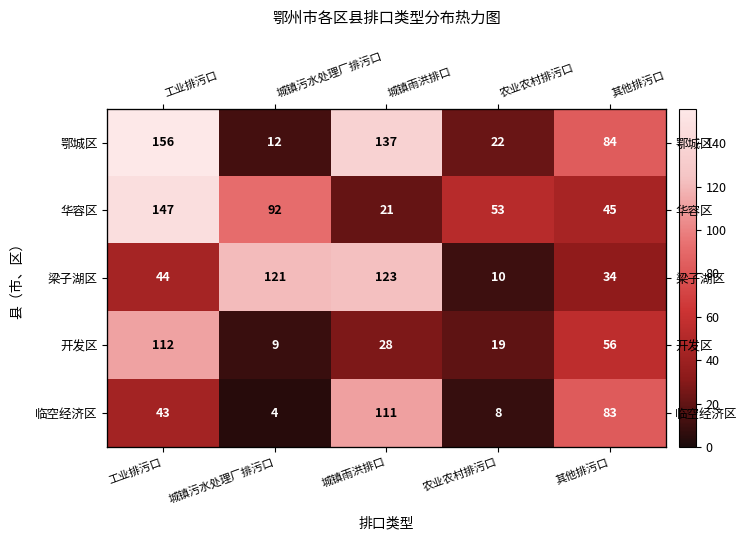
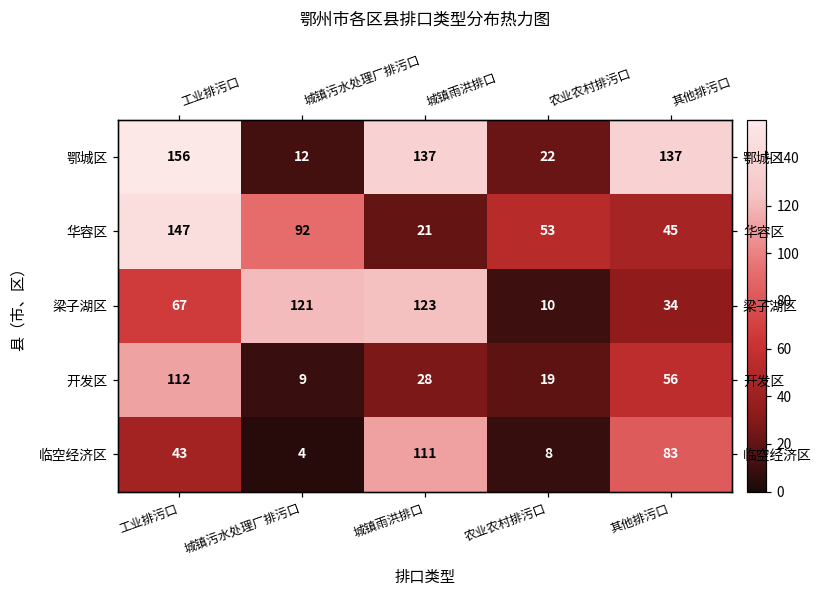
  {
    "鄂城区": {
      "工业排污口": 156,
      "城镇污水处理厂排污口": 12,
      "城镇雨洪排口": 137,
      "农业农村排污口": 22,
-     "其他排污口": 84
+     "其他排污口": 137
    },
    "华容区": {
      "工业排污口": 147,
      "城镇污水处理厂排污口": 92,
      "城镇雨洪排口": 21,
      "农业农村排污口": 53,
      "其他排污口": 45
    },
    "梁子湖区": {
-     "工业排污口": 44,
+     "工业排污口": 67,
      "城镇污水处理厂排污口": 121,
      "城镇雨洪排口": 123,
      "农业农村排污口": 10,
      "其他排污口": 34
    },
    "开发区": {
      "工业排污口": 112,
      "城镇污水处理厂排污口": 9,
      "城镇雨洪排口": 28,
      "农业农村排污口": 19,
      "其他排污口": 56
    },
    "临空经济区": {
      "工业排污口": 43,
      "城镇污水处理厂排污口": 4,
      "城镇雨洪排口": 111,
      "农业农村排污口": 8,
      "其他排污口": 83
    }
  }
